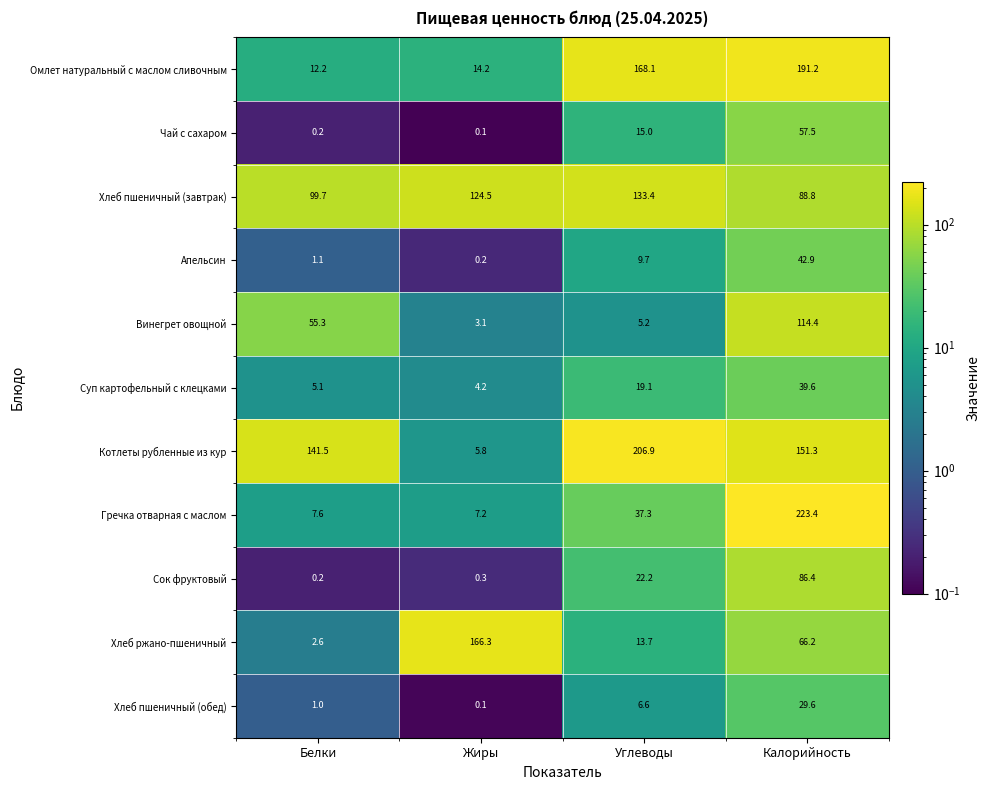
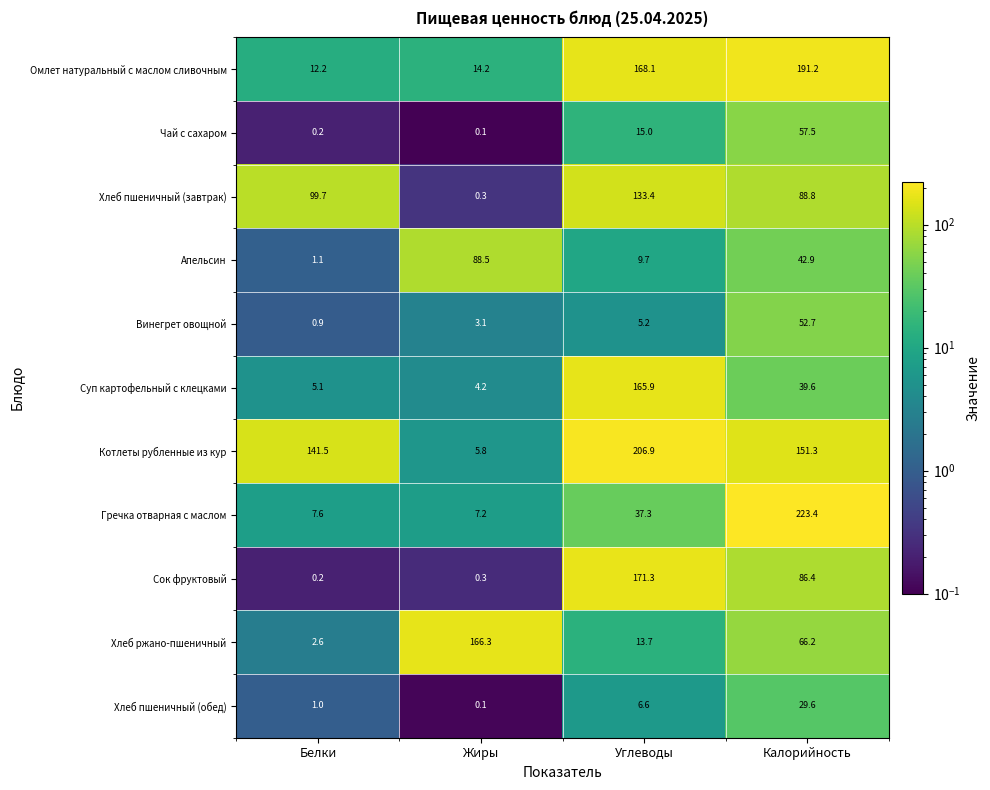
  {
    "Омлет натуральный с маслом сливочным": {
      "Белки": 12.2,
      "Жиры": 14.2,
      "Углеводы": 168.1,
      "Калорийность": 191.2
    },
    "Чай с сахаром": {
      "Белки": 0.2,
      "Жиры": 0.1,
      "Углеводы": 15.0,
      "Калорийность": 57.5
    },
    "Хлеб пшеничный (завтрак)": {
      "Белки": 99.7,
-     "Жиры": 124.5,
+     "Жиры": 0.3,
      "Углеводы": 133.4,
      "Калорийность": 88.8
    },
    "Апельсин": {
      "Белки": 1.1,
-     "Жиры": 0.2,
+     "Жиры": 88.5,
      "Углеводы": 9.7,
      "Калорийность": 42.9
    },
    "Винегрет овощной": {
-     "Белки": 55.3,
+     "Белки": 0.9,
      "Жиры": 3.1,
      "Углеводы": 5.2,
-     "Калорийность": 114.4
+     "Калорийность": 52.7
    },
    "Суп картофельный с клецками": {
      "Белки": 5.1,
      "Жиры": 4.2,
-     "Углеводы": 19.1,
+     "Углеводы": 165.9,
      "Калорийность": 39.6
    },
    "Котлеты рубленные из кур": {
      "Белки": 141.5,
      "Жиры": 5.8,
      "Углеводы": 206.9,
      "Калорийность": 151.3
    },
    "Гречка отварная с маслом": {
      "Белки": 7.6,
      "Жиры": 7.2,
      "Углеводы": 37.3,
      "Калорийность": 223.4
    },
    "Сок фруктовый": {
      "Белки": 0.2,
      "Жиры": 0.3,
-     "Углеводы": 22.2,
+     "Углеводы": 171.3,
      "Калорийность": 86.4
    },
    "Хлеб ржано-пшеничный": {
      "Белки": 2.6,
      "Жиры": 166.3,
      "Углеводы": 13.7,
      "Калорийность": 66.2
    },
    "Хлеб пшеничный (обед)": {
      "Белки": 1.0,
      "Жиры": 0.1,
      "Углеводы": 6.6,
      "Калорийность": 29.6
    }
  }
